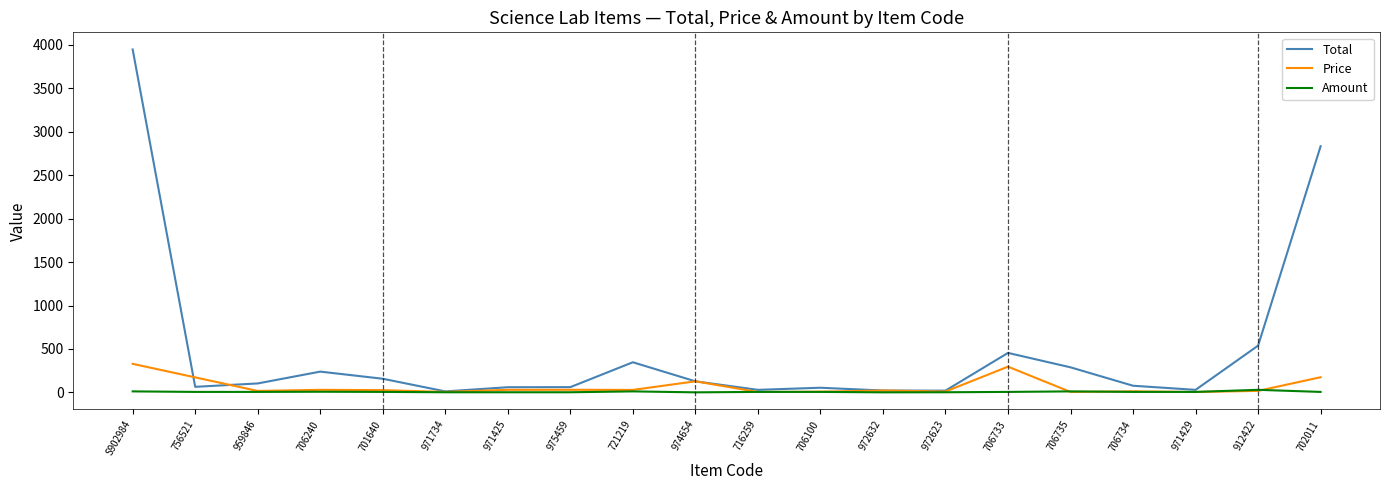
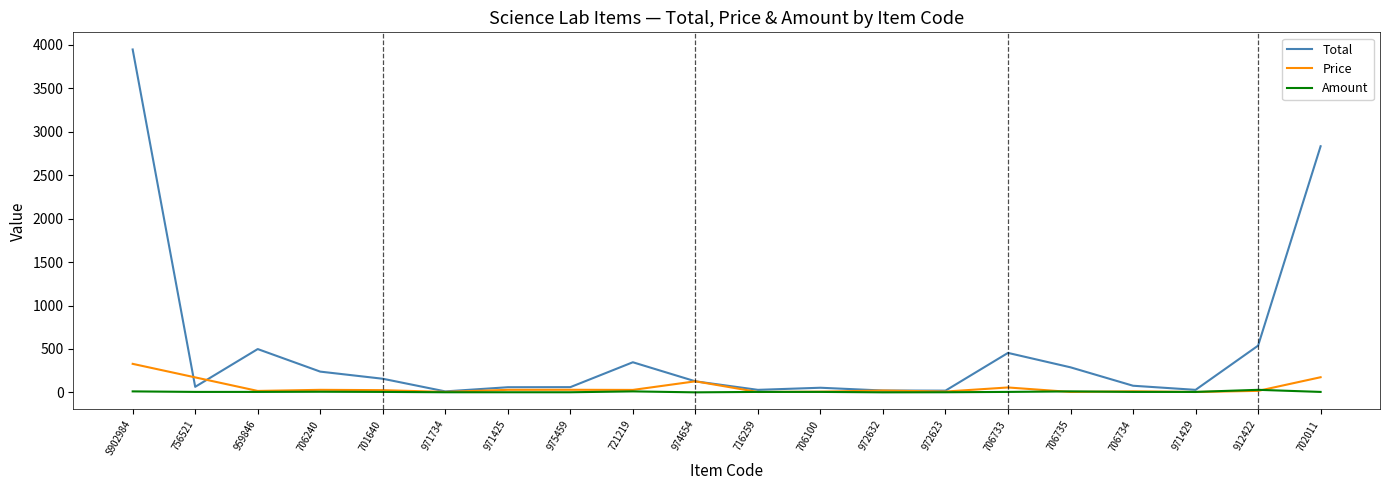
  {
    "Total": {
      "S902984": 3900,
      "756521": 100,
-     "959846": 100,
+     "959846": 500,
      "706240": 200,
      "701640": 200,
      "971425": 100,
      "975459": 100,
      "721219": 300,
      "706100": 100,
      "706733": 500,
      "706735": 300,
      "706734": 100,
      "912422": 500,
      "702011": 2800
    },
    "Price": {
      "S902984": 300,
      "756521": 200,
-     "706733": 300,
+     "706733": 100,
      "702011": 200
    },
    "Amount": {
      "S902984": 0,
      "756521": 0,
      "974654": 0,
      "706733": 0,
      "702011": 0
    }
  }
